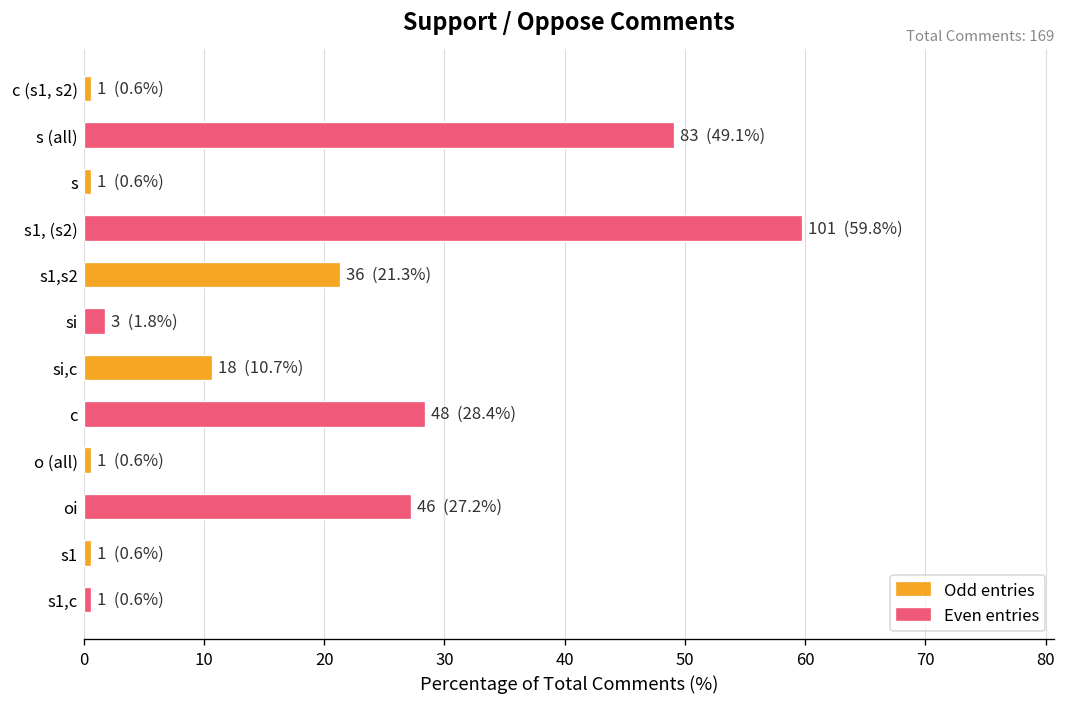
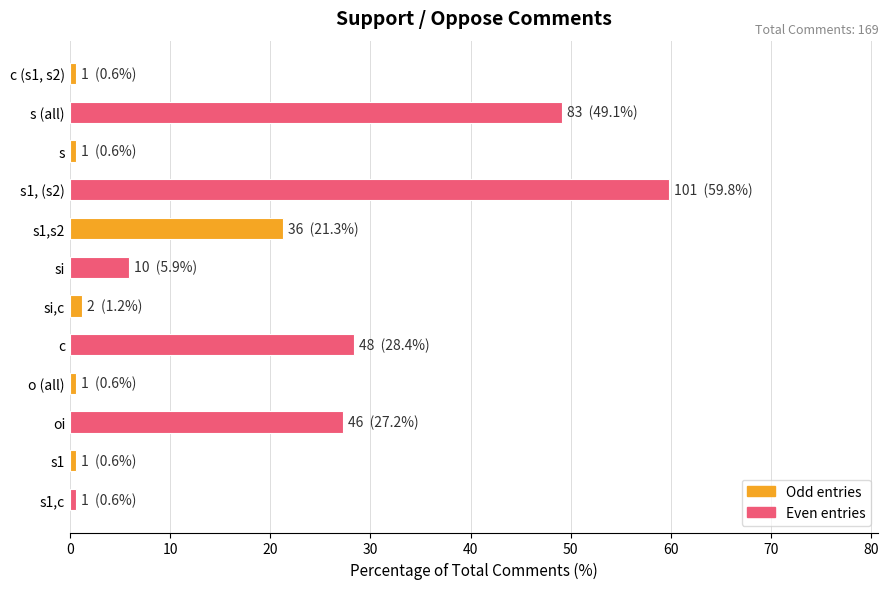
  {
    "c (s1, s2)": "1",
    "s (all)": "(49.1%)",
    "s": "1",
    "s1, (s2)": "(59.8%)",
    "s1,s2": "(21.3%)",
-   "si": "3 (1.8%)",
-   "si,c": "18 (10.7%)",
+   "si": "10 (5.9%)",
+   "si,c": "2 (1.2%)",
    "c": "(28.4%)",
    "o (all)": "1",
    "oi": "(27.2%)",
    "s1": "1",
    "s1,c": "1"
  }
